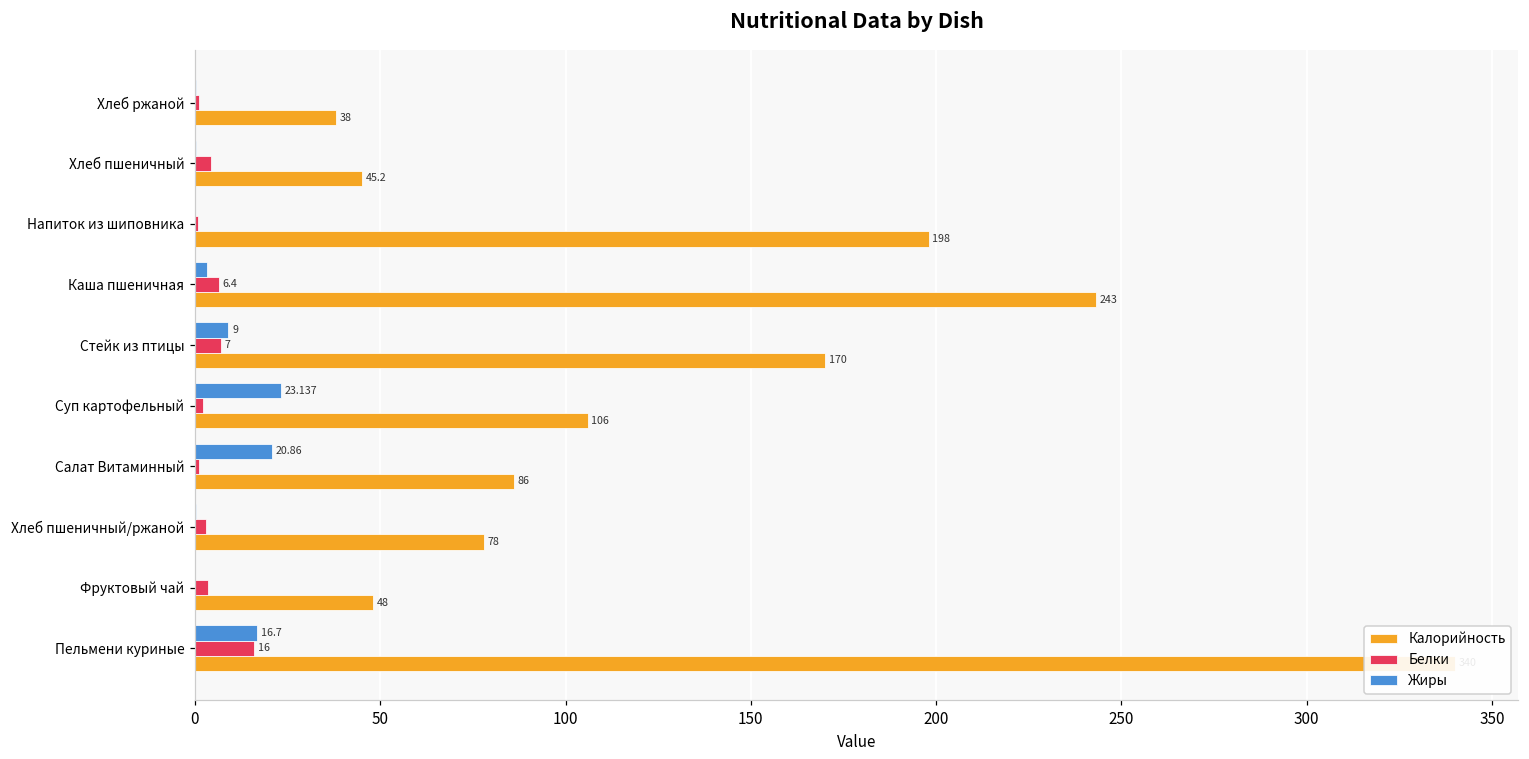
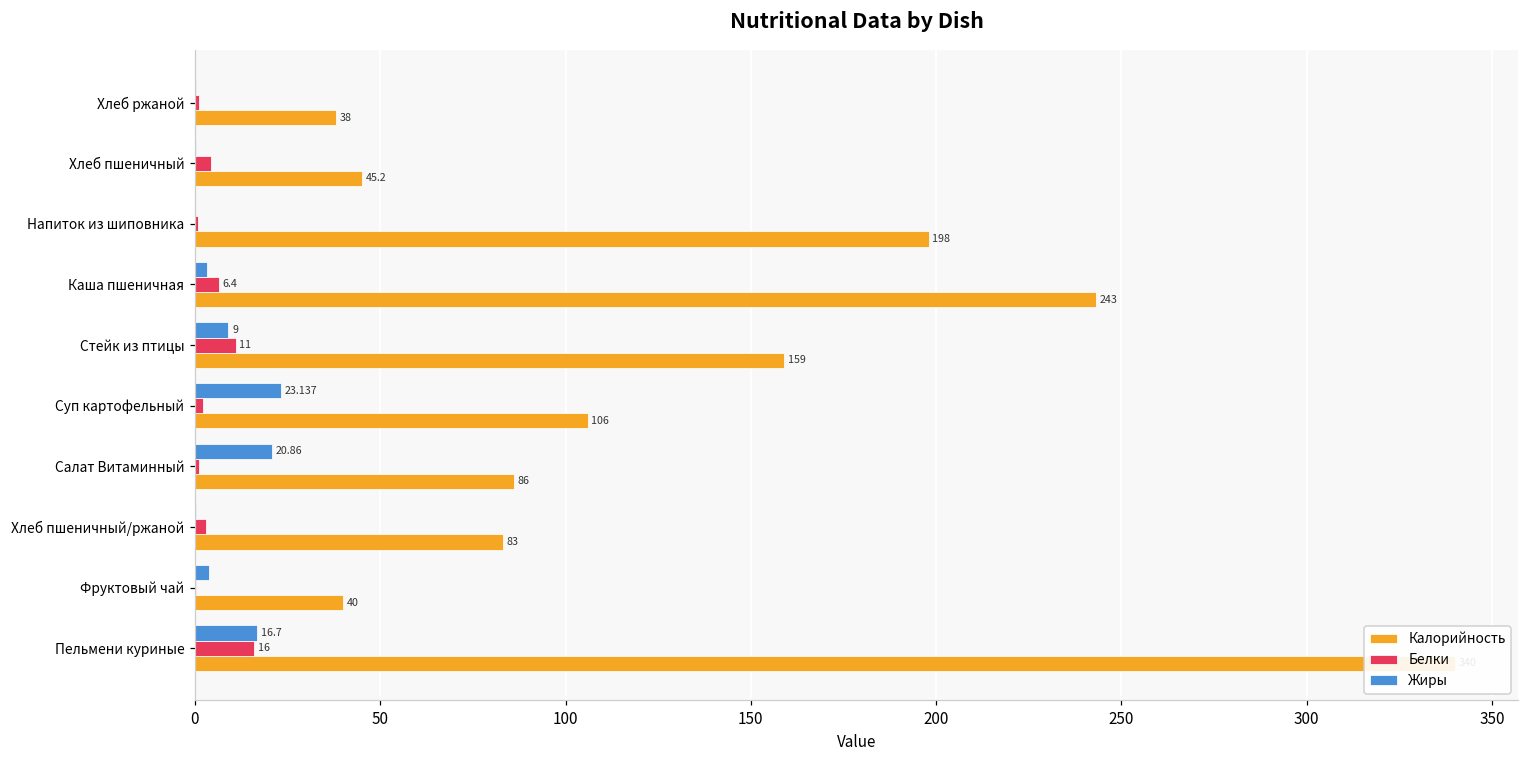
  {
    "Калорийность": {
      "Хлеб ржаной": 38,
      "Хлеб пшеничный": 45.2,
      "Напиток из шиповника": 198,
      "Каша пшеничная": 243,
-     "Стейк из птицы": 170,
+     "Стейк из птицы": 159,
      "Суп картофельный": 106,
      "Салат Витаминный": 86,
-     "Хлеб пшеничный/ржаной": 78,
-     "Фруктовый чай": 48
+     "Хлеб пшеничный/ржаной": 83,
+     "Фруктовый чай": 40
    },
    "Белки": {
      "Каша пшеничная": 6.4,
-     "Стейк из птицы": 7,
-     "Фруктовый чай": 3,
+     "Стейк из птицы": 11,
+     "Фруктовый чай": 0,
      "Пельмени куриные": 16
    },
    "Жиры": {
      "Напиток из шиповника": 0,
      "Каша пшеничная": 3,
-     "Фруктовый чай": 0
+     "Фруктовый чай": 4
    }
  }
